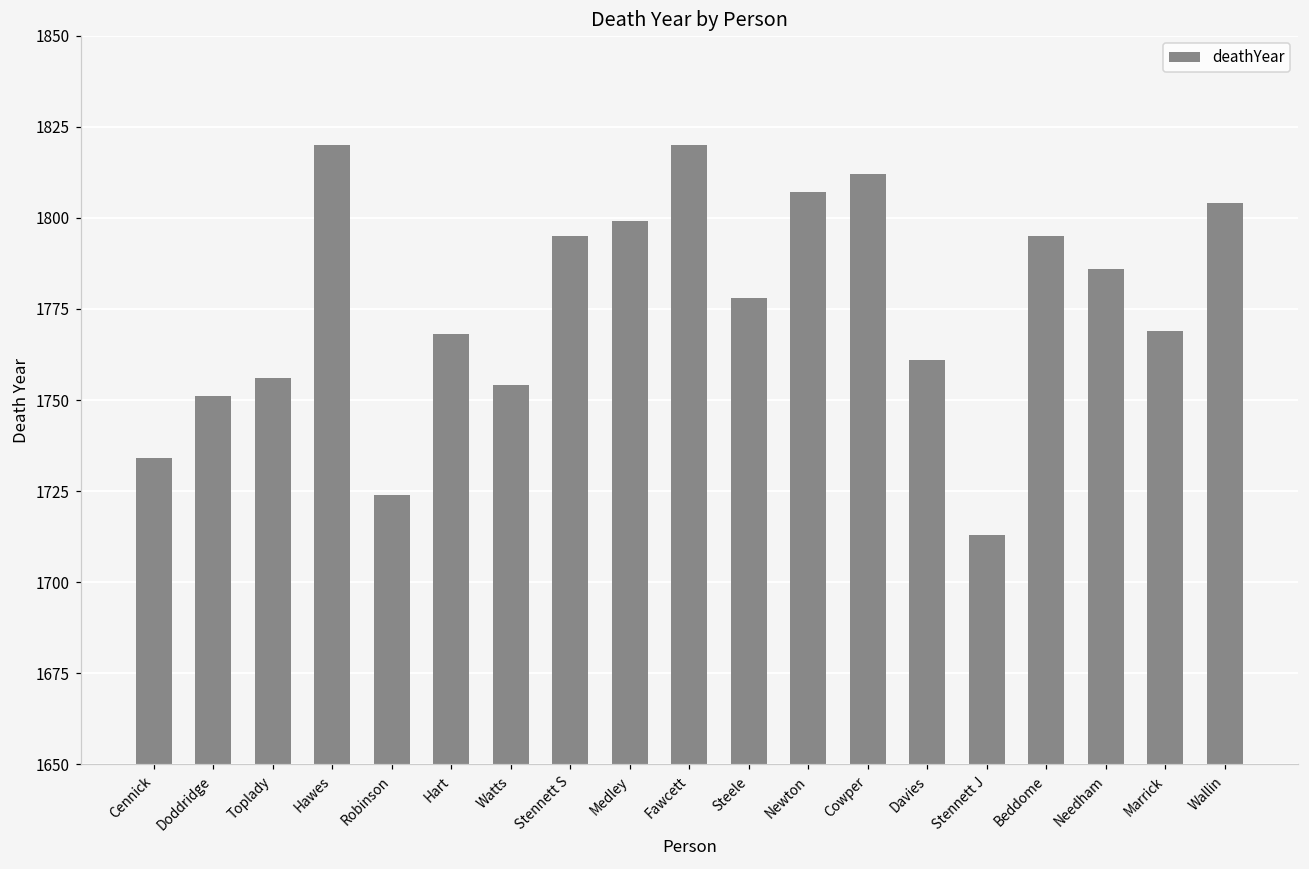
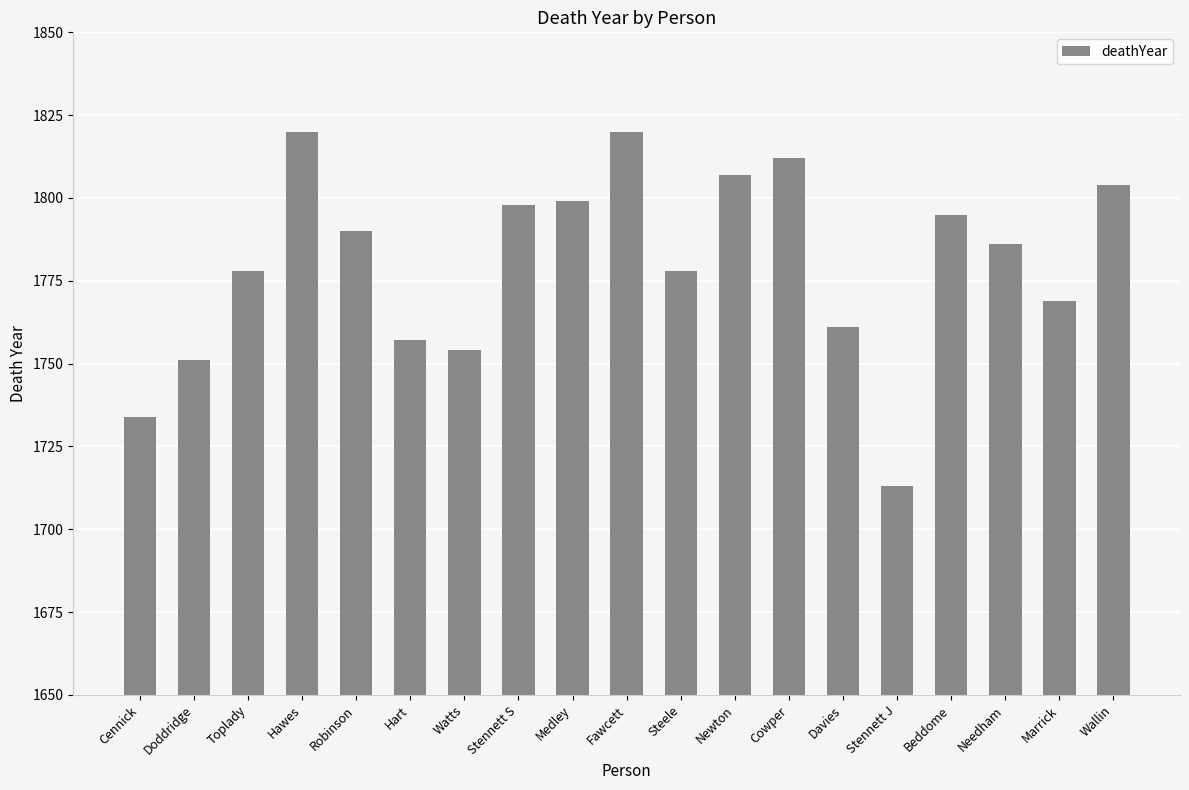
  {
    "Cennick": 1734,
    "Doddridge": 1751,
-   "Toplady": 1756,
+   "Toplady": 1778,
    "Hawes": 1820,
-   "Robinson": 1724,
-   "Hart": 1768,
+   "Robinson": 1790,
+   "Hart": 1757,
    "Watts": 1754,
-   "Stennett S": 1795,
+   "Stennett S": 1798,
    "Medley": 1799,
    "Fawcett": 1820,
    "Steele": 1778,
    "Newton": 1807,
    "Cowper": 1812,
    "Davies": 1761,
    "Stennett J": 1713,
    "Beddome": 1795,
    "Needham": 1786,
    "Marrick": 1769,
    "Wallin": 1804
  }
